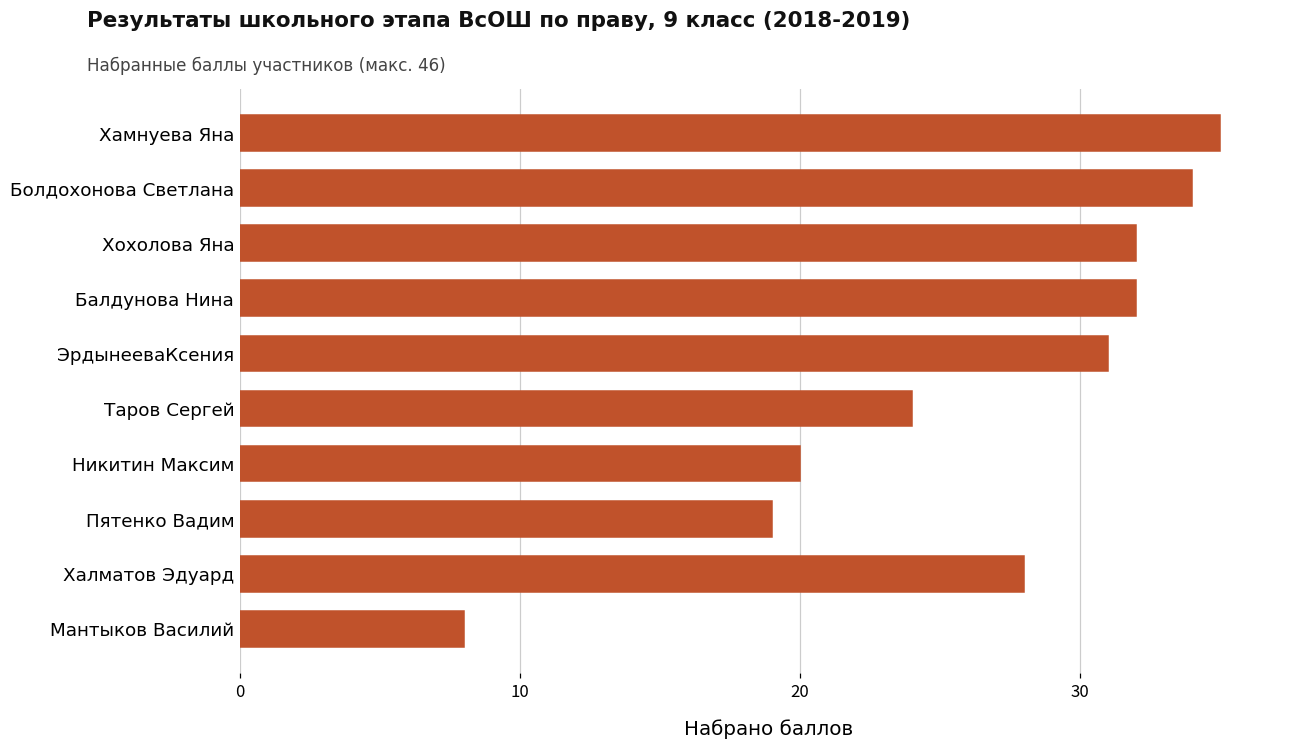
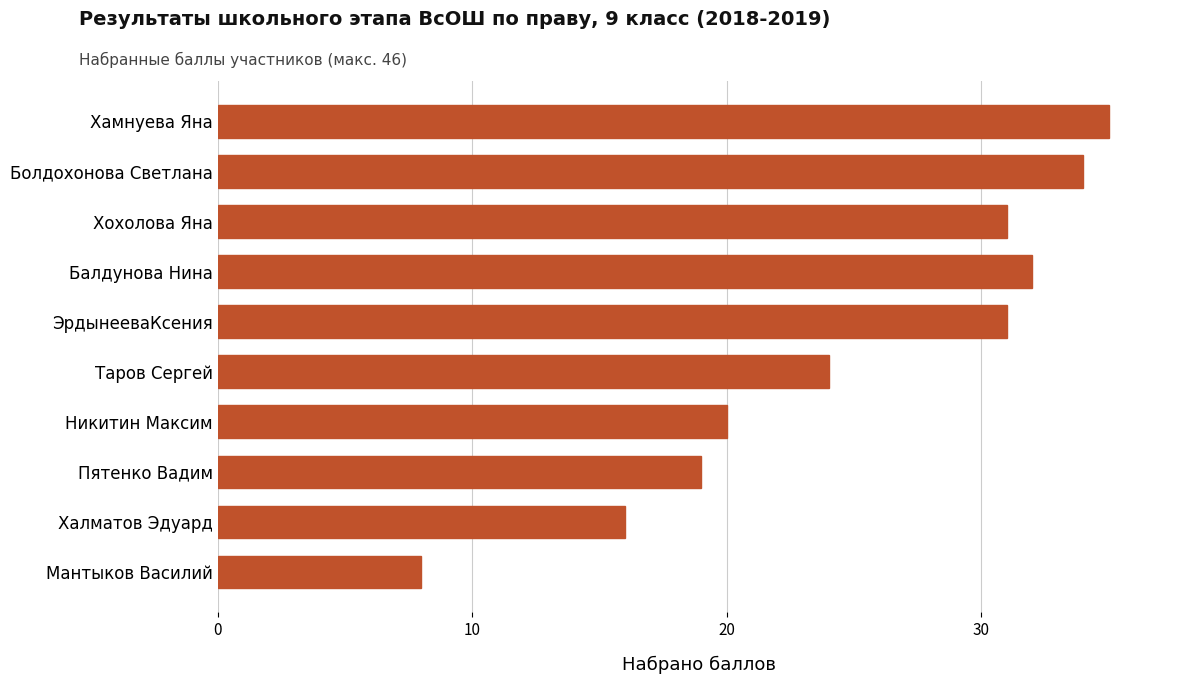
  {
    "Хамнуева Яна": 35,
    "Болдохонова Светлана": 34,
-   "Хохолова Яна": 32,
+   "Хохолова Яна": 31,
    "Балдунова Нина": 32,
    "ЭрдынееваКсения": 31,
    "Таров Сергей": 24,
    "Никитин Максим": 20,
    "Пятенко Вадим": 19,
-   "Халматов Эдуард": 28,
+   "Халматов Эдуард": 16,
    "Мантыков Василий": 8
  }
